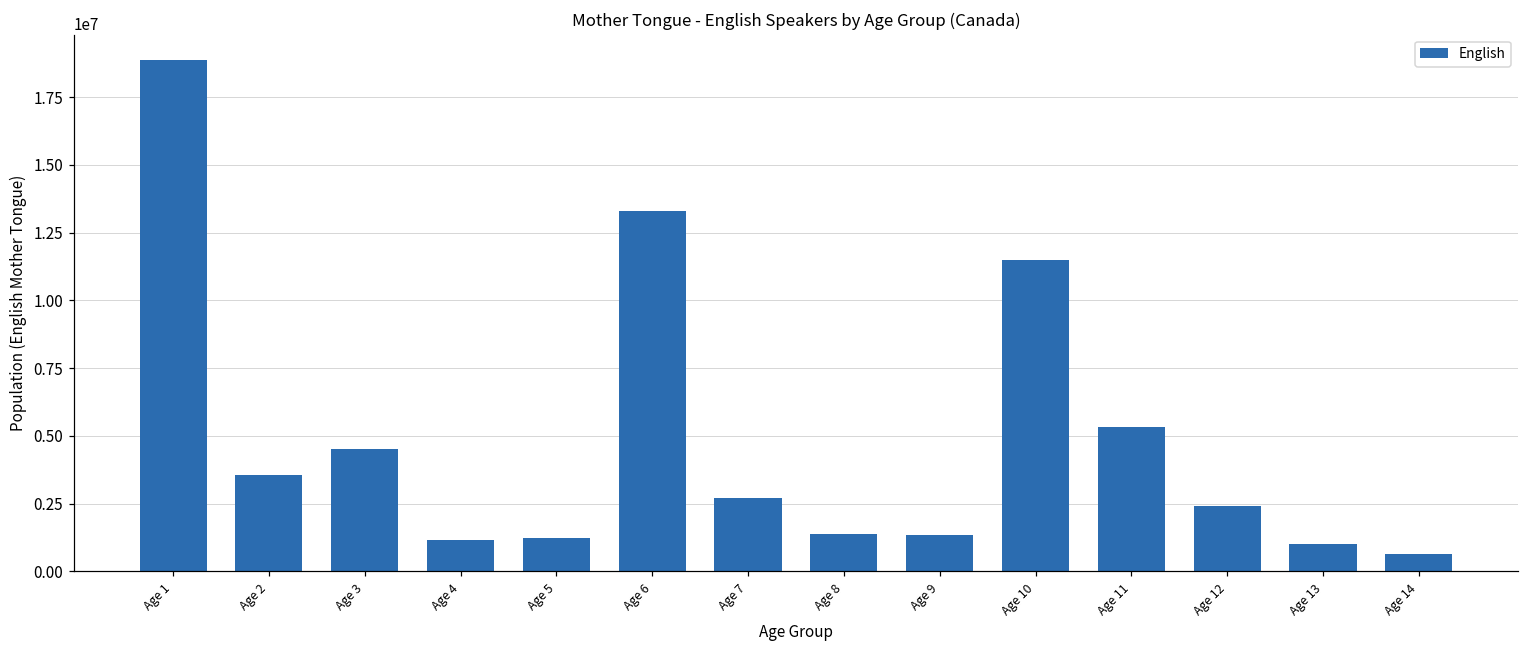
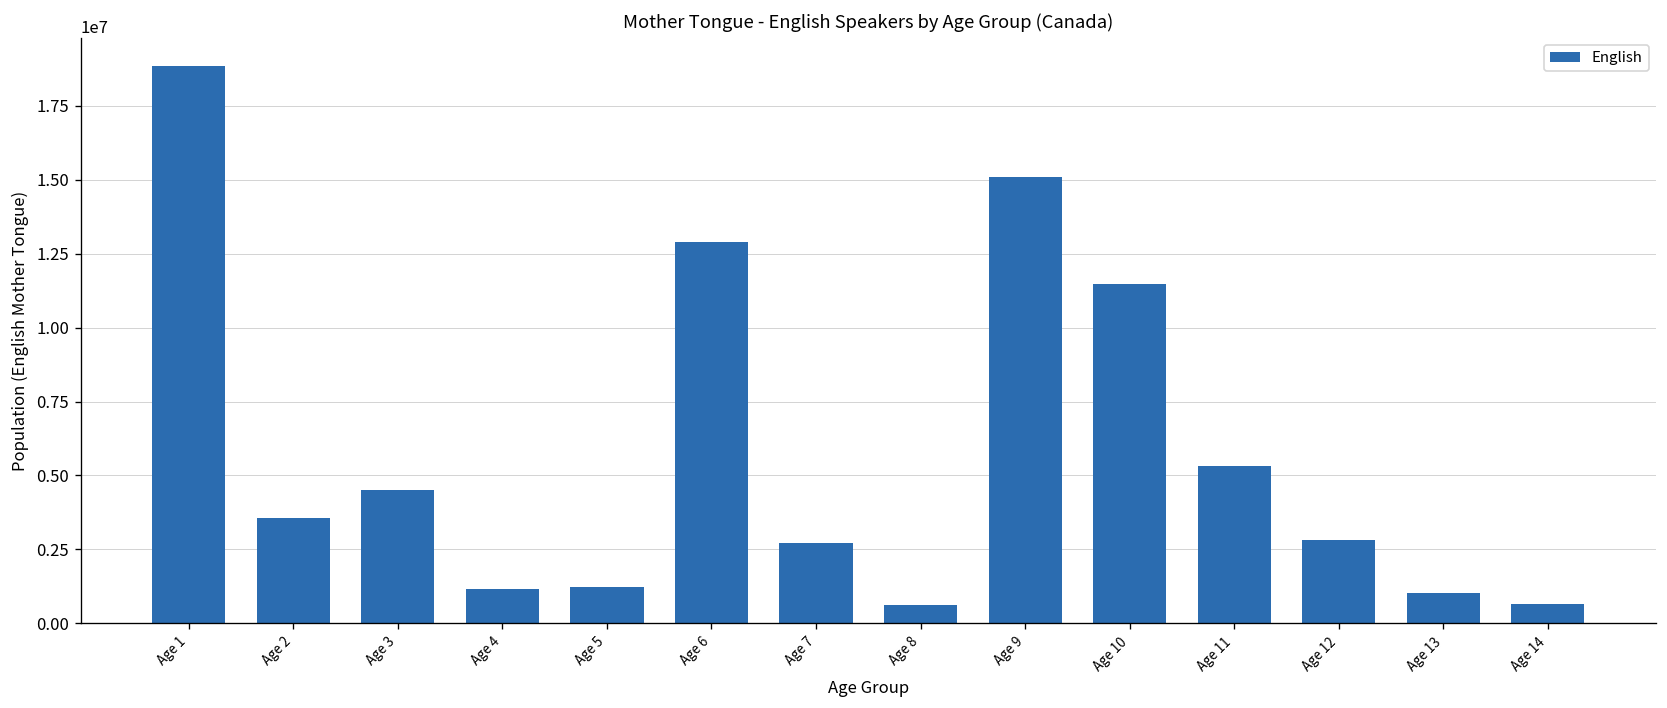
  {
    "Age 1": 18900000,
    "Age 2": 3600000,
    "Age 3": 4500000,
    "Age 4": 1200000,
    "Age 5": 1200000,
-   "Age 6": 13300000,
+   "Age 6": 12900000,
    "Age 7": 2700000,
-   "Age 8": 1400000,
-   "Age 9": 1300000,
+   "Age 8": 600000,
+   "Age 9": 15100000,
    "Age 10": 11500000,
    "Age 11": 5300000,
-   "Age 12": 2400000,
+   "Age 12": 2800000,
    "Age 13": 1000000,
    "Age 14": 600000
  }
